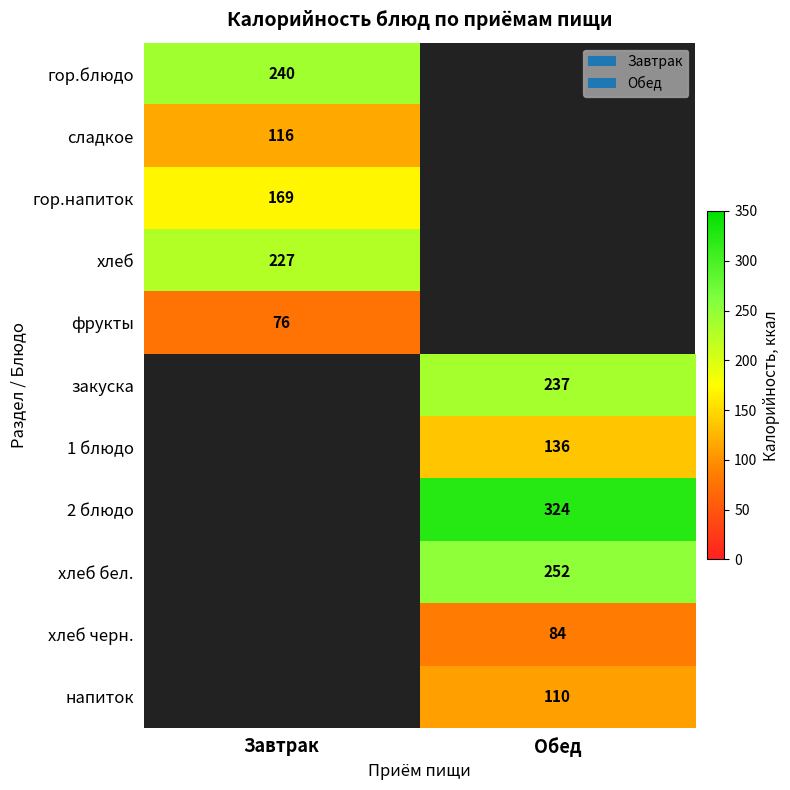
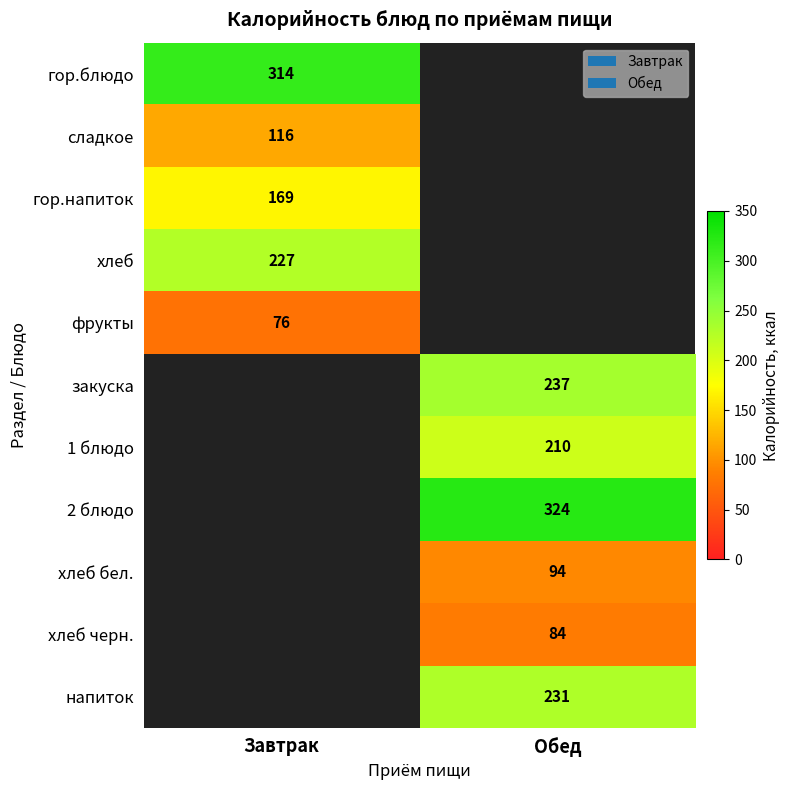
  {
    "гор.блюдо": {
-     "Завтрак": 240
+     "Завтрак": 314
    },
    "сладкое": {
      "Завтрак": 116
    },
    "гор.напиток": {
      "Завтрак": 169
    },
    "хлеб": {
      "Завтрак": 227
    },
    "фрукты": {
      "Завтрак": 76
    },
    "закуска": {
      "Обед": 237
    },
    "1 блюдо": {
-     "Обед": 136
+     "Обед": 210
    },
    "2 блюдо": {
      "Обед": 324
    },
    "хлеб бел.": {
-     "Обед": 252
+     "Обед": 94
    },
    "хлеб черн.": {
      "Обед": 84
    },
    "напиток": {
-     "Обед": 110
+     "Обед": 231
    }
  }
